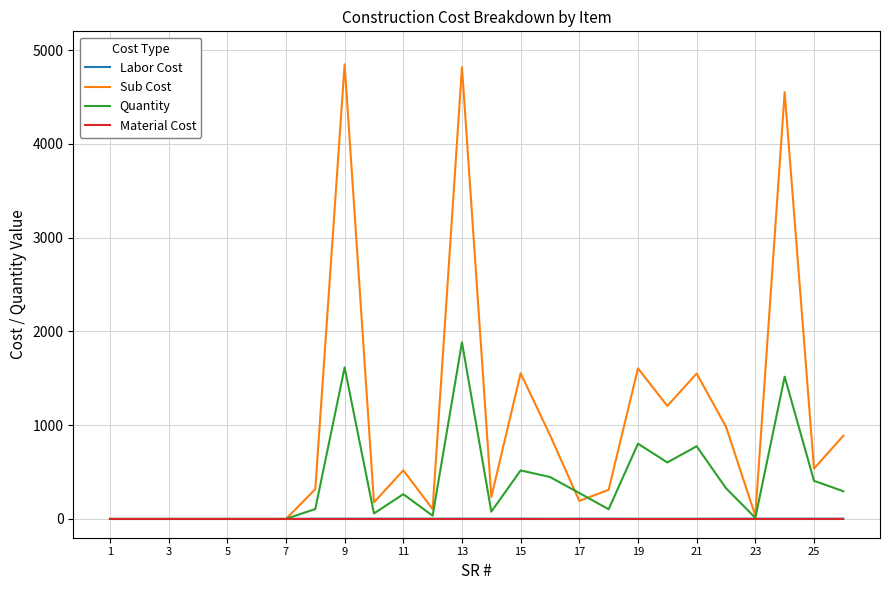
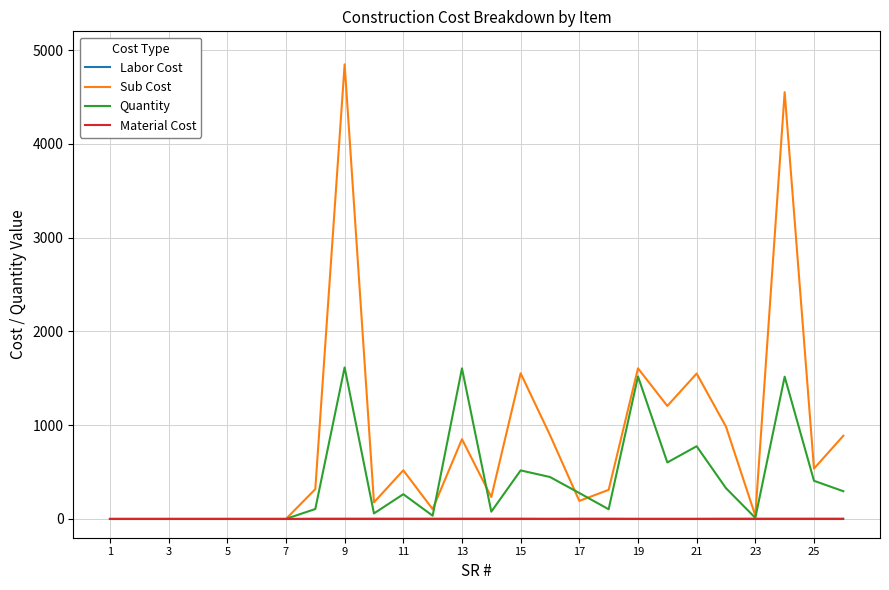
  {
    "Material Cost": {
      "9": 0,
      "11": 0,
      "13": 0,
      "15": 0,
      "17": 0,
      "19": 0,
      "21": 0,
      "25": 0
    },
    "Sub Cost": {
      "9": 4800,
      "11": 500,
-     "13": 4800,
+     "13": 900,
      "15": 1600,
      "17": 200,
      "19": 1600,
      "21": 1600,
      "25": 500
    },
    "Quantity": {
      "9": 1600,
      "11": 300,
-     "13": 1900,
+     "13": 1600,
      "15": 500,
      "17": 300,
-     "19": 800,
+     "19": 1500,
      "21": 800,
      "25": 400
    }
  }
